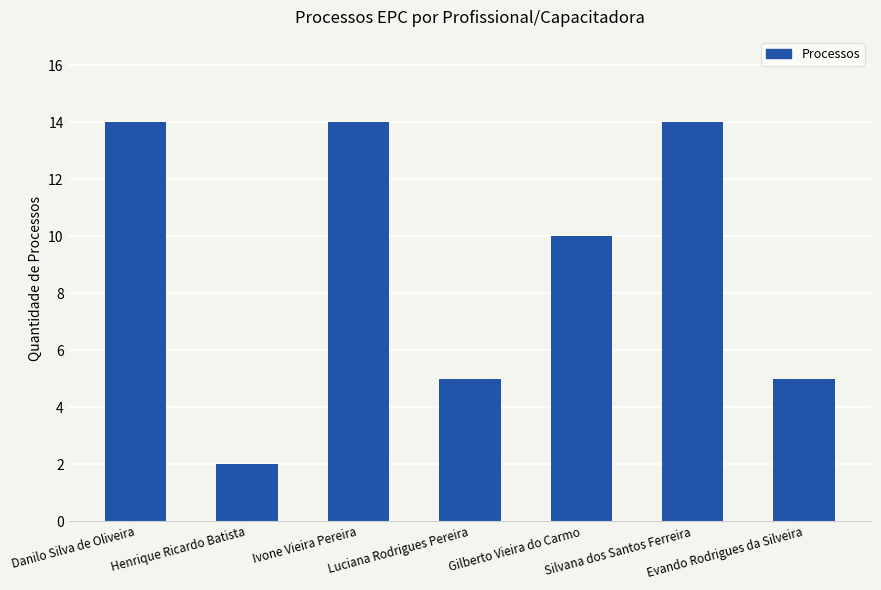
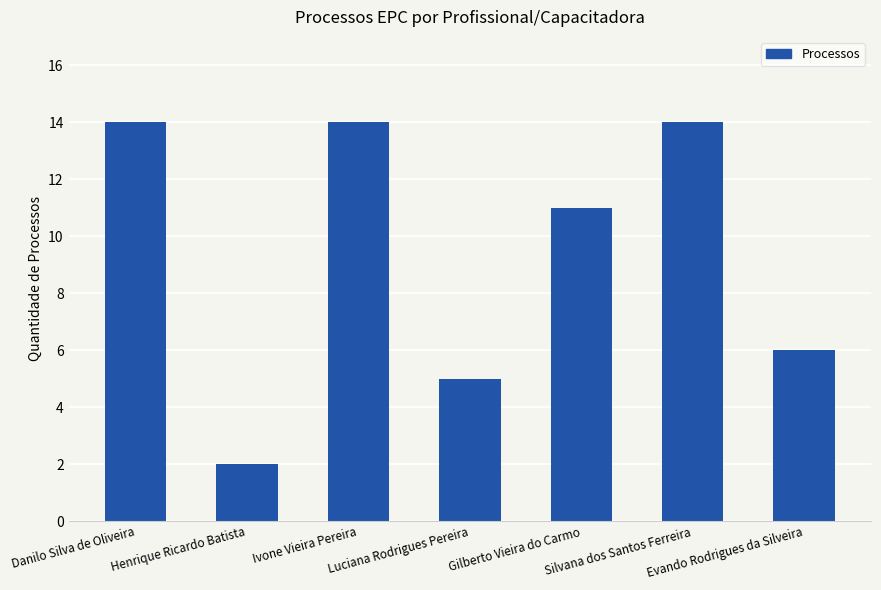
  {
    "Danilo Silva de Oliveira": 14,
    "Henrique Ricardo Batista": 2,
    "Ivone Vieira Pereira": 14,
    "Luciana Rodrigues Pereira": 5,
-   "Gilberto Vieira do Carmo": 10,
+   "Gilberto Vieira do Carmo": 11,
    "Silvana dos Santos Ferreira": 14,
-   "Evando Rodrigues da Silveira": 5
+   "Evando Rodrigues da Silveira": 6
  }
